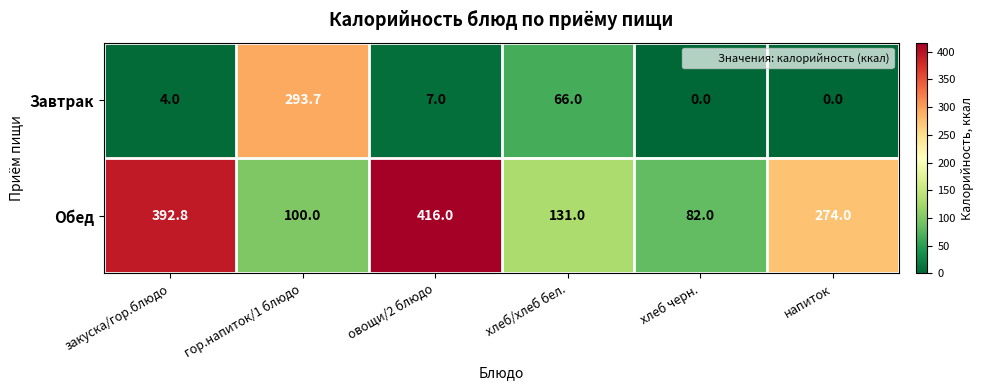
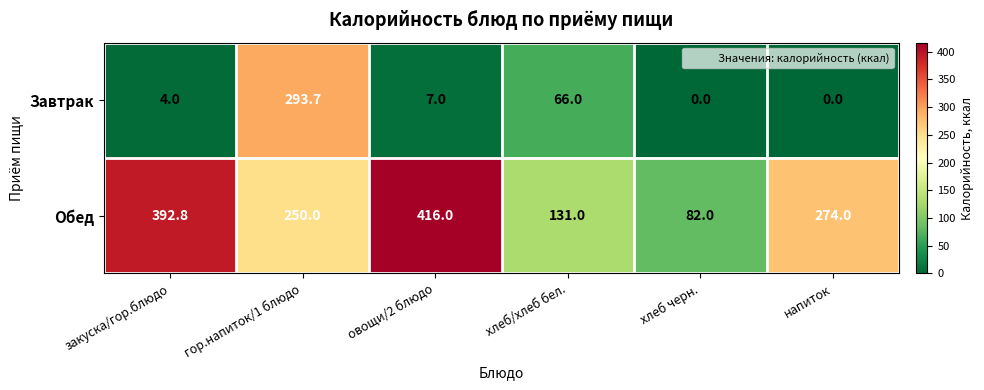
  {
    "Завтрак": {
      "закуска/гор.блюдо": 4.0,
      "гор.напиток/1 блюдо": 293.7,
      "овощи/2 блюдо": 7.0,
      "хлеб/хлеб бел.": 66.0,
      "хлеб черн.": 0.0,
      "напиток": 0.0
    },
    "Обед": {
      "закуска/гор.блюдо": 392.8,
-     "гор.напиток/1 блюдо": 100.0,
+     "гор.напиток/1 блюдо": 250.0,
      "овощи/2 блюдо": 416.0,
      "хлеб/хлеб бел.": 131.0,
      "хлеб черн.": 82.0,
      "напиток": 274.0
    }
  }
